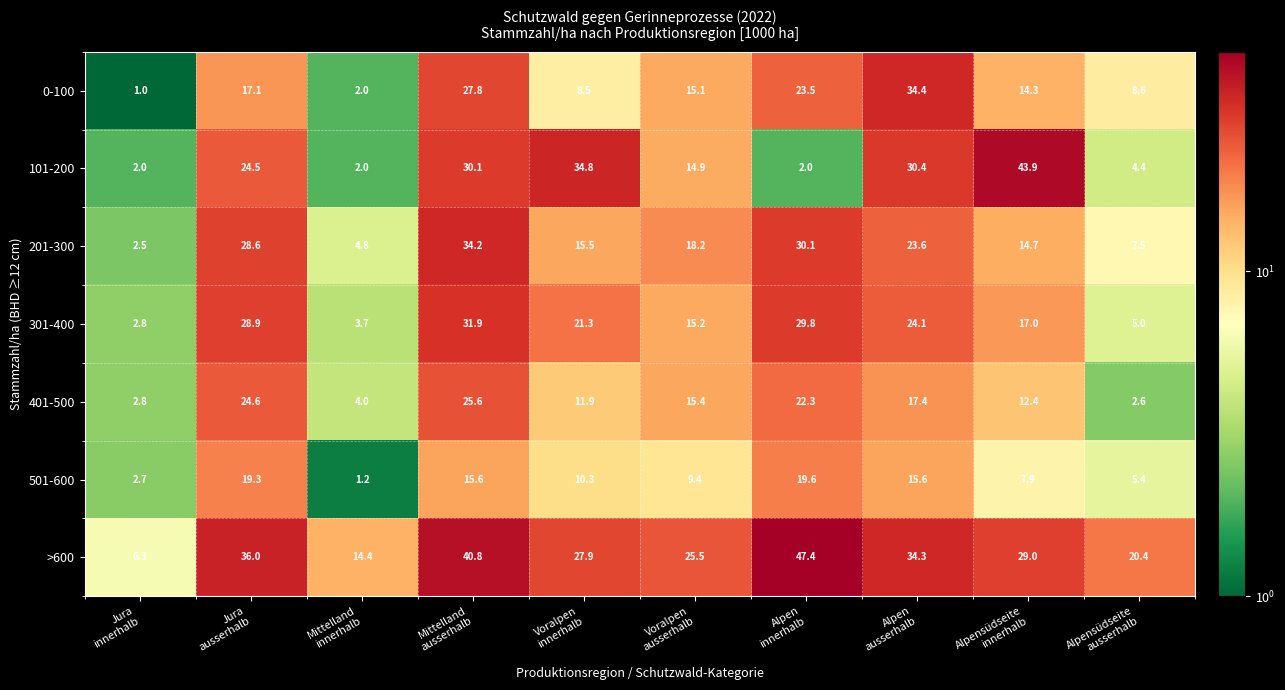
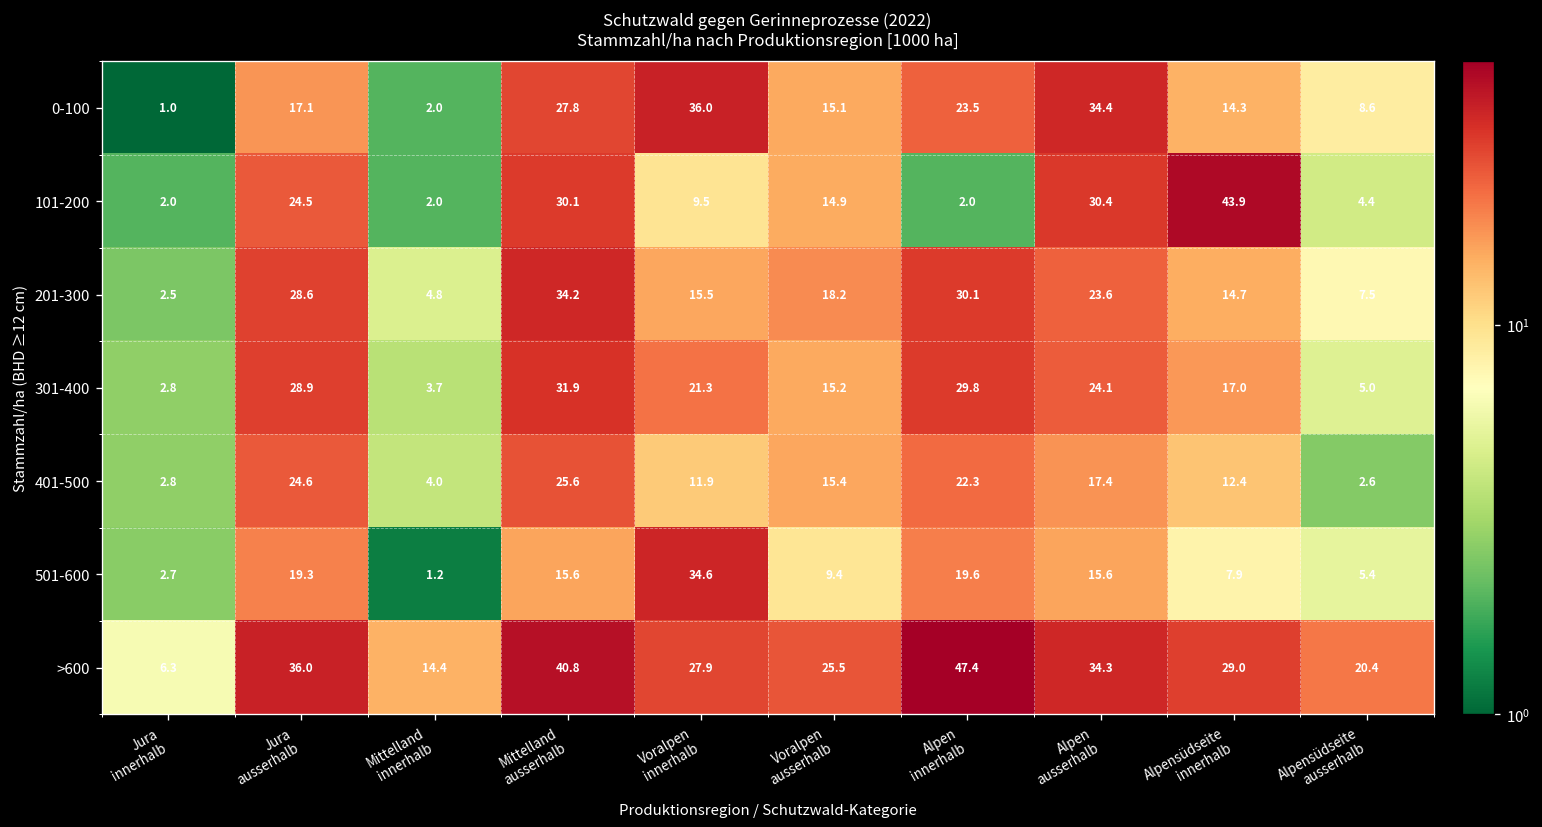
  {
    "0-100": {
      "Jura innerhalb": 1.0,
      "Jura ausserhalb": 17.1,
      "Mittelland innerhalb": 2.0,
      "Mittelland ausserhalb": 27.8,
-     "Voralpen innerhalb": 8.5,
+     "Voralpen innerhalb": 36.0,
      "Voralpen ausserhalb": 15.1,
      "Alpen innerhalb": 23.5,
      "Alpen ausserhalb": 34.4,
      "Alpensüdseite innerhalb": 14.3,
      "Alpensüdseite ausserhalb": 8.6
    },
    "101-200": {
      "Jura innerhalb": 2.0,
      "Jura ausserhalb": 24.5,
      "Mittelland innerhalb": 2.0,
      "Mittelland ausserhalb": 30.1,
-     "Voralpen innerhalb": 34.8,
+     "Voralpen innerhalb": 9.5,
      "Voralpen ausserhalb": 14.9,
      "Alpen innerhalb": 2.0,
      "Alpen ausserhalb": 30.4,
      "Alpensüdseite innerhalb": 43.9,
      "Alpensüdseite ausserhalb": 4.4
    },
    "201-300": {
      "Jura innerhalb": 2.5,
      "Jura ausserhalb": 28.6,
      "Mittelland innerhalb": 4.8,
      "Mittelland ausserhalb": 34.2,
      "Voralpen innerhalb": 15.5,
      "Voralpen ausserhalb": 18.2,
      "Alpen innerhalb": 30.1,
      "Alpen ausserhalb": 23.6,
      "Alpensüdseite innerhalb": 14.7,
      "Alpensüdseite ausserhalb": 7.5
    },
    "301-400": {
      "Jura innerhalb": 2.8,
      "Jura ausserhalb": 28.9,
      "Mittelland innerhalb": 3.7,
      "Mittelland ausserhalb": 31.9,
      "Voralpen innerhalb": 21.3,
      "Voralpen ausserhalb": 15.2,
      "Alpen innerhalb": 29.8,
      "Alpen ausserhalb": 24.1,
      "Alpensüdseite innerhalb": 17.0,
      "Alpensüdseite ausserhalb": 5.0
    },
    "401-500": {
      "Jura innerhalb": 2.8,
      "Jura ausserhalb": 24.6,
      "Mittelland innerhalb": 4.0,
      "Mittelland ausserhalb": 25.6,
      "Voralpen innerhalb": 11.9,
      "Voralpen ausserhalb": 15.4,
      "Alpen innerhalb": 22.3,
      "Alpen ausserhalb": 17.4,
      "Alpensüdseite innerhalb": 12.4,
      "Alpensüdseite ausserhalb": 2.6
    },
    "501-600": {
      "Jura innerhalb": 2.7,
      "Jura ausserhalb": 19.3,
      "Mittelland innerhalb": 1.2,
      "Mittelland ausserhalb": 15.6,
-     "Voralpen innerhalb": 10.3,
+     "Voralpen innerhalb": 34.6,
      "Voralpen ausserhalb": 9.4,
      "Alpen innerhalb": 19.6,
      "Alpen ausserhalb": 15.6,
      "Alpensüdseite innerhalb": 7.9,
      "Alpensüdseite ausserhalb": 5.4
    },
    ">600": {
      "Jura innerhalb": 6.3,
      "Jura ausserhalb": 36.0,
      "Mittelland innerhalb": 14.4,
      "Mittelland ausserhalb": 40.8,
      "Voralpen innerhalb": 27.9,
      "Voralpen ausserhalb": 25.5,
      "Alpen innerhalb": 47.4,
      "Alpen ausserhalb": 34.3,
      "Alpensüdseite innerhalb": 29.0,
      "Alpensüdseite ausserhalb": 20.4
    }
  }
